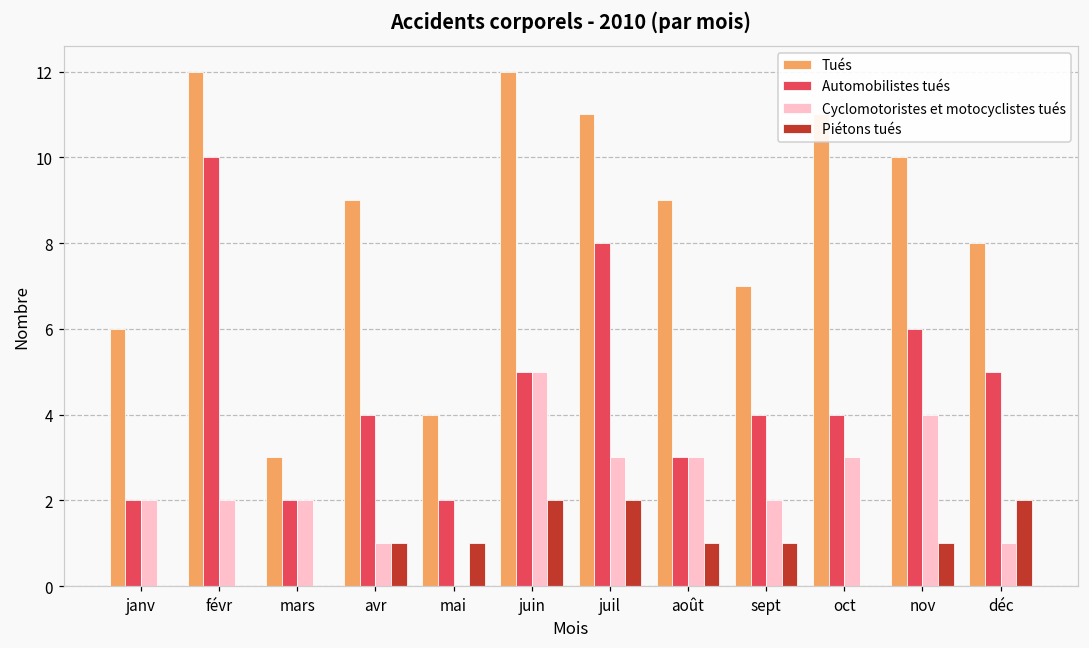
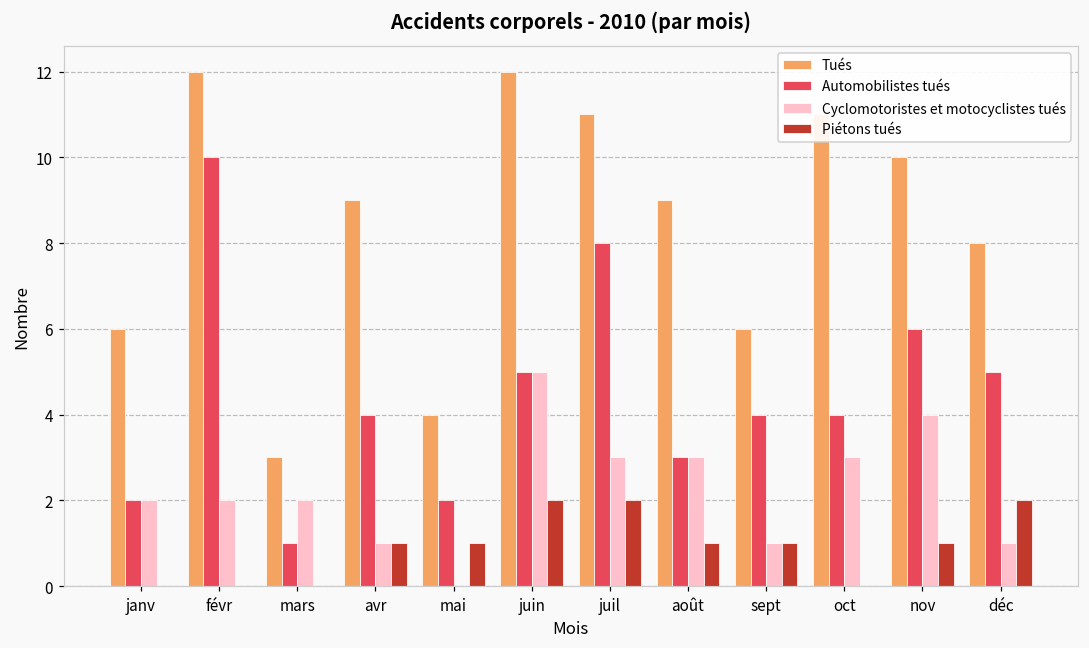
  {
    "Tués": {
      "janv": 6,
      "févr": 12,
      "mars": 3,
      "avr": 9,
      "mai": 4,
      "juin": 12,
      "juil": 11,
      "août": 9,
-     "sept": 7,
+     "sept": 6,
      "nov": 10,
      "déc": 8
    },
    "Automobilistes tués": {
      "janv": 2,
      "févr": 10,
-     "mars": 2,
+     "mars": 1,
      "avr": 4,
      "mai": 2,
      "juin": 5,
      "juil": 8,
      "août": 3,
      "sept": 4,
      "oct": 4,
      "nov": 6,
      "déc": 5
    },
    "Cyclomotoristes et motocyclistes tués": {
      "janv": 2,
      "févr": 2,
      "mars": 2,
      "avr": 1,
      "mai": 0,
      "juin": 5,
      "juil": 3,
      "août": 3,
-     "sept": 2,
+     "sept": 1,
      "oct": 3,
      "nov": 4,
      "déc": 1
    },
    "Piétons tués": {
      "janv": 0,
      "févr": 0,
      "mars": 0,
      "avr": 1,
      "mai": 1,
      "juin": 2,
      "juil": 2,
      "août": 1,
      "sept": 1,
      "oct": 0,
      "nov": 1,
      "déc": 2
    }
  }
